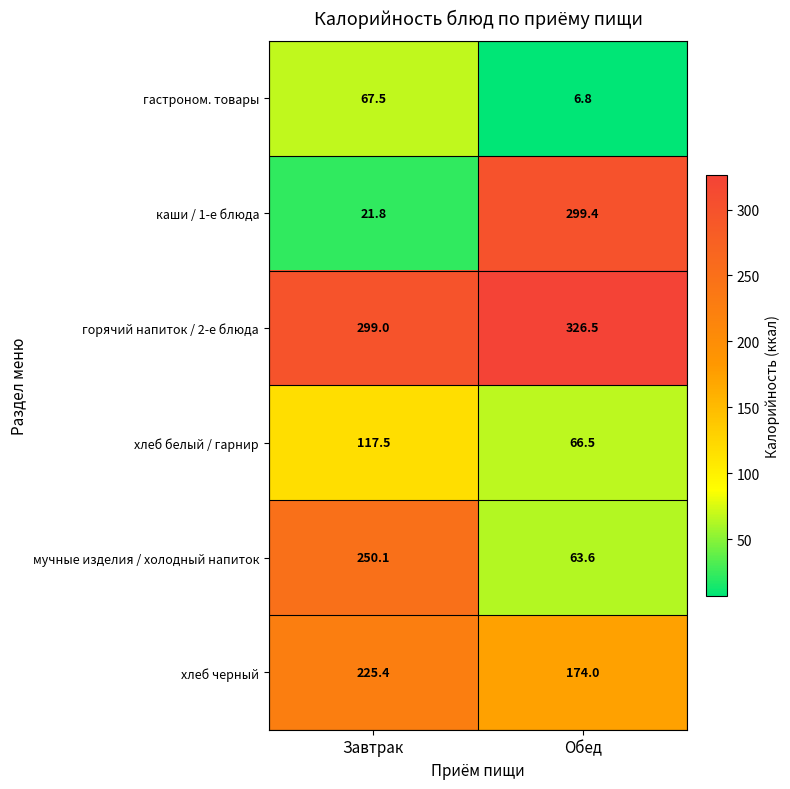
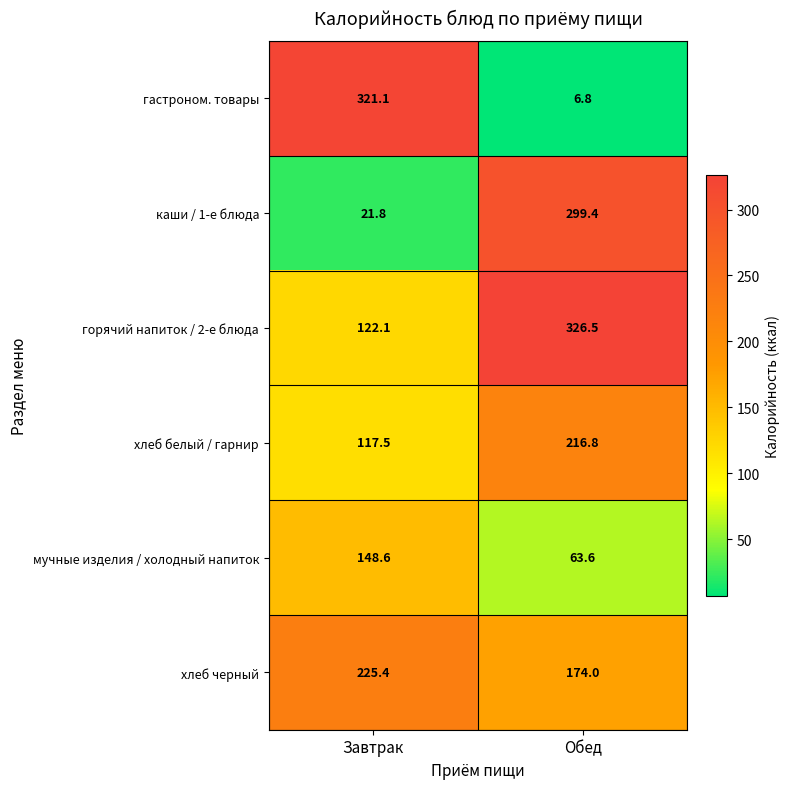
  {
    "гастроном. товары": {
-     "Завтрак": 67.5,
+     "Завтрак": 321.1,
      "Обед": 6.8
    },
    "каши / 1-е блюда": {
      "Завтрак": 21.8,
      "Обед": 299.4
    },
    "горячий напиток / 2-е блюда": {
-     "Завтрак": 299.0,
+     "Завтрак": 122.1,
      "Обед": 326.5
    },
    "хлеб белый / гарнир": {
      "Завтрак": 117.5,
-     "Обед": 66.5
+     "Обед": 216.8
    },
    "мучные изделия / холодный напиток": {
-     "Завтрак": 250.1,
+     "Завтрак": 148.6,
      "Обед": 63.6
    },
    "хлеб черный": {
      "Завтрак": 225.4,
      "Обед": 174.0
    }
  }
